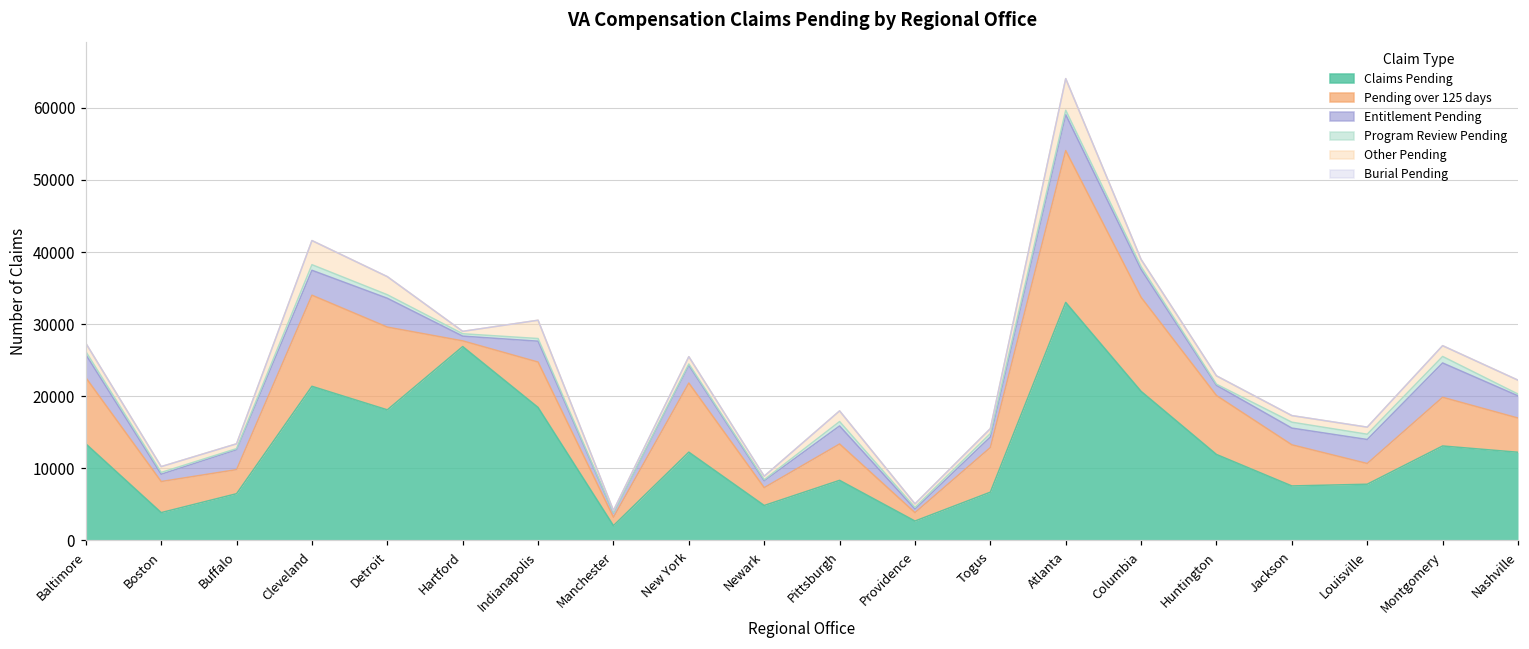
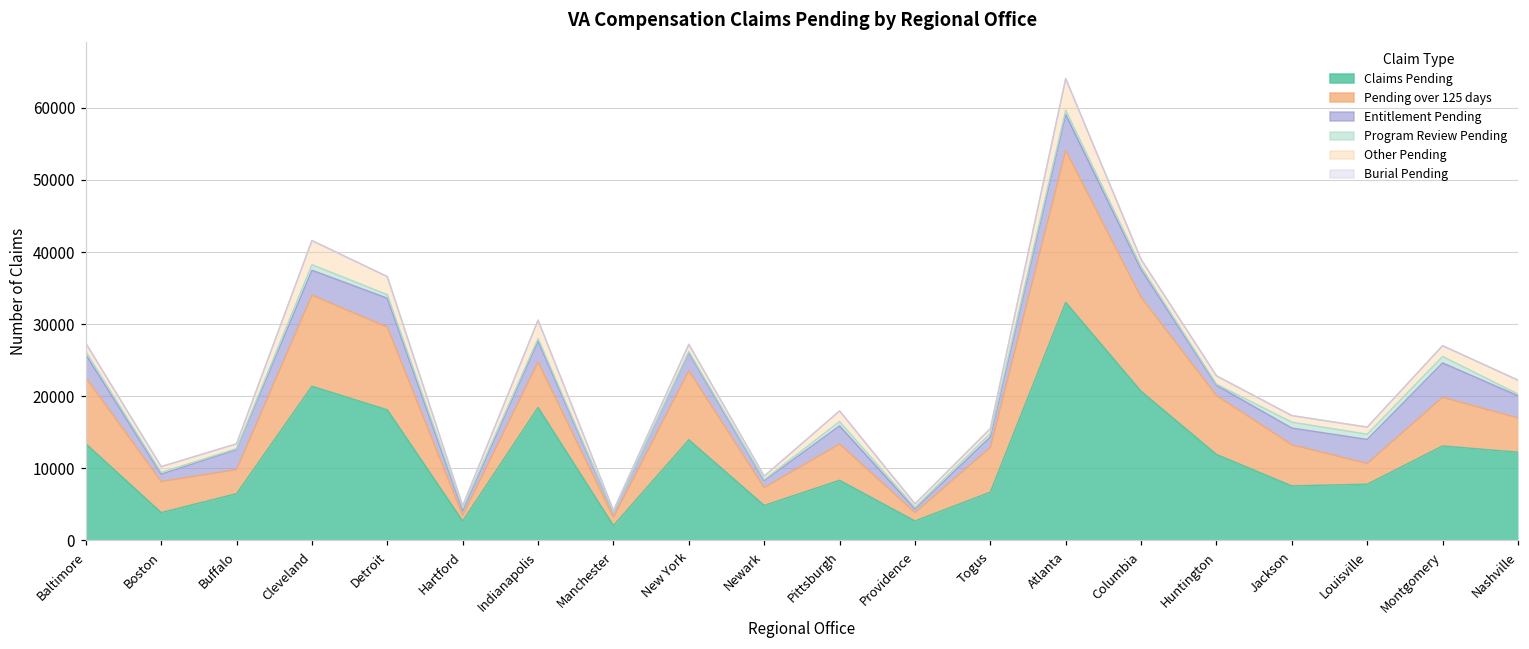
  {
    "Claims Pending": {
      "Baltimore": 13000,
      "Boston": 4000,
      "Buffalo": 6000,
      "Cleveland": 21000,
      "Detroit": 18000,
-     "Hartford": 27000,
+     "Hartford": 3000,
      "Indianapolis": 18000,
      "Manchester": 2000,
-     "New York": 12000,
+     "New York": 14000,
      "Newark": 5000,
      "Pittsburgh": 8000,
      "Providence": 3000,
      "Togus": 7000,
      "Atlanta": 33000,
      "Columbia": 21000,
      "Huntington": 12000,
      "Jackson": 8000,
      "Louisville": 8000,
      "Montgomery": 13000,
      "Nashville": 12000
    },
    "Pending over 125 days": {
      "Baltimore": 9000,
      "Boston": 4000,
      "Buffalo": 3000,
      "Cleveland": 13000,
      "Detroit": 11000,
      "Hartford": 1000,
      "Indianapolis": 6000,
      "Manchester": 1000,
      "New York": 10000,
      "Newark": 2000,
      "Pittsburgh": 5000,
      "Providence": 1000,
      "Togus": 6000,
      "Atlanta": 21000,
      "Columbia": 13000,
      "Huntington": 8000,
      "Jackson": 6000,
      "Louisville": 3000,
      "Montgomery": 7000,
      "Nashville": 5000
    },
    "Entitlement Pending": {
      "Baltimore": 3000,
      "Cleveland": 3000,
      "Detroit": 4000,
      "Pittsburgh": 3000,
      "Togus": 1000,
      "Atlanta": 5000,
      "Jackson": 2000,
      "Louisville": 3000,
      "Montgomery": 5000
    }
  }
